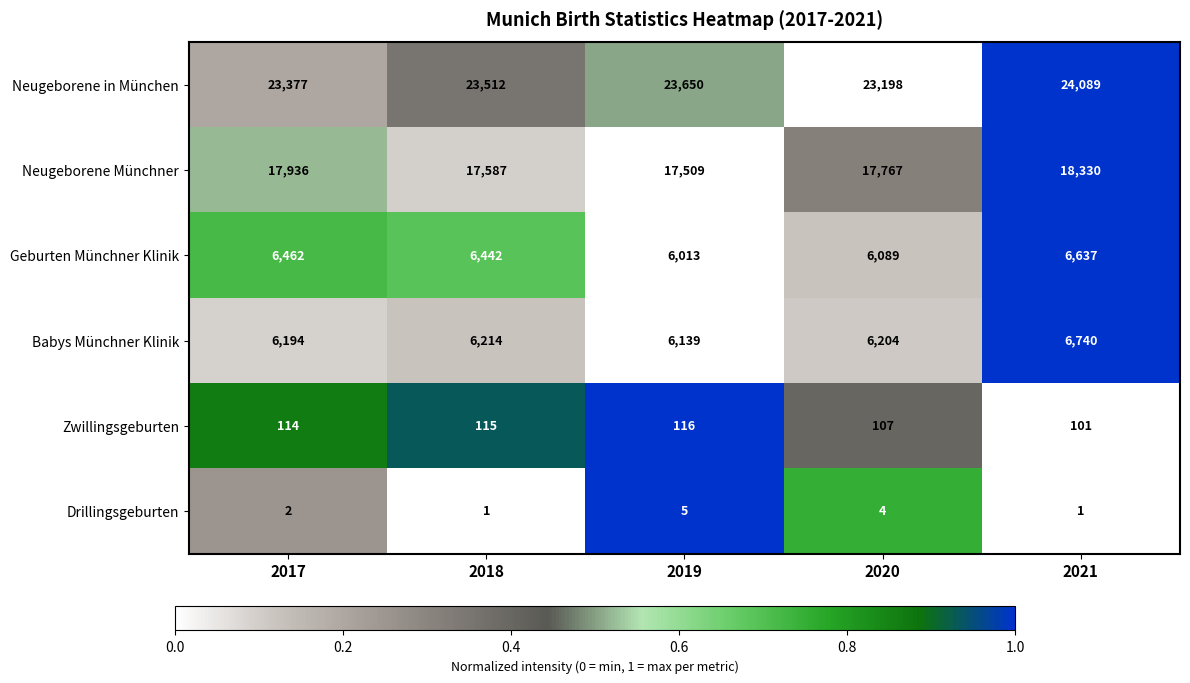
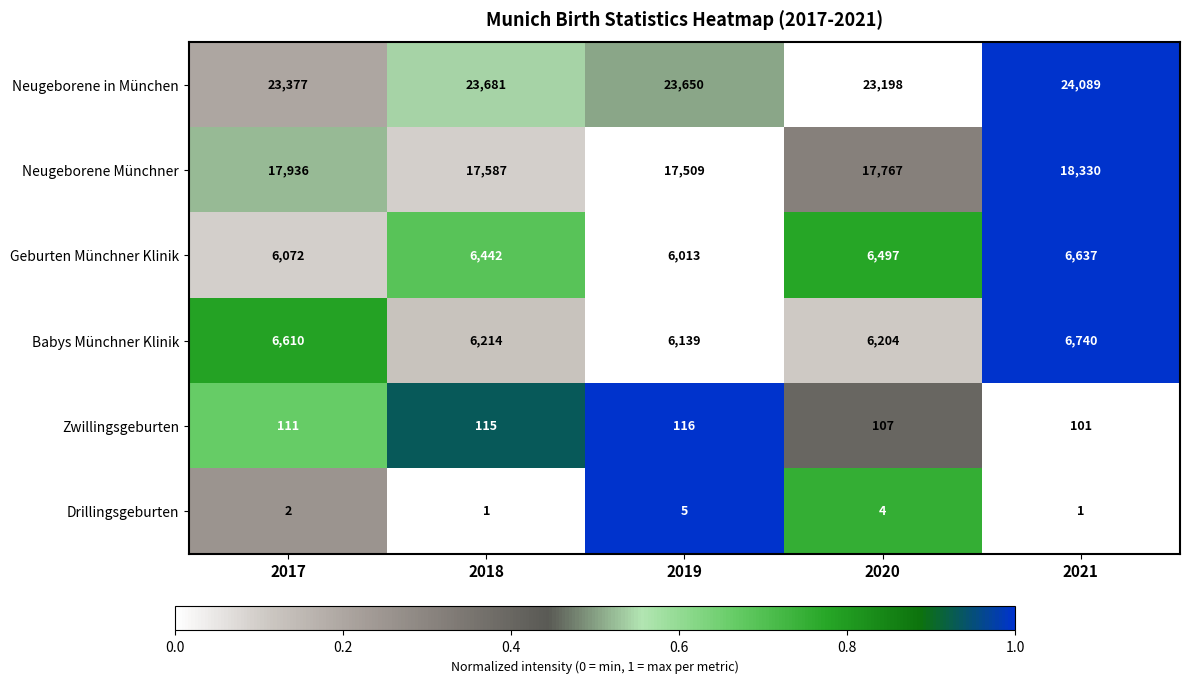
  {
    "Neugeborene in München": {
      "2017": "23,377",
-     "2018": "23,512",
+     "2018": "23,681",
      "2019": "23,650",
      "2020": "23,198",
      "2021": "24,089"
    },
    "Neugeborene Münchner": {
      "2017": "17,936",
      "2018": "17,587",
      "2019": "17,509",
      "2020": "17,767",
      "2021": "18,330"
    },
    "Geburten Münchner Klinik": {
-     "2017": "6,462",
+     "2017": "6,072",
      "2018": "6,442",
      "2019": "6,013",
-     "2020": "6,089",
+     "2020": "6,497",
      "2021": "6,637"
    },
    "Babys Münchner Klinik": {
-     "2017": "6,194",
+     "2017": "6,610",
      "2018": "6,214",
      "2019": "6,139",
      "2020": "6,204",
      "2021": "6,740"
    },
    "Zwillingsgeburten": {
-     "2017": "114",
+     "2017": "111",
      "2018": "115",
      "2019": "116",
      "2020": "107",
      "2021": "101"
    },
    "Drillingsgeburten": {
      "2017": "2",
      "2018": "1",
      "2019": "5",
      "2020": "4",
      "2021": "1"
    }
  }
